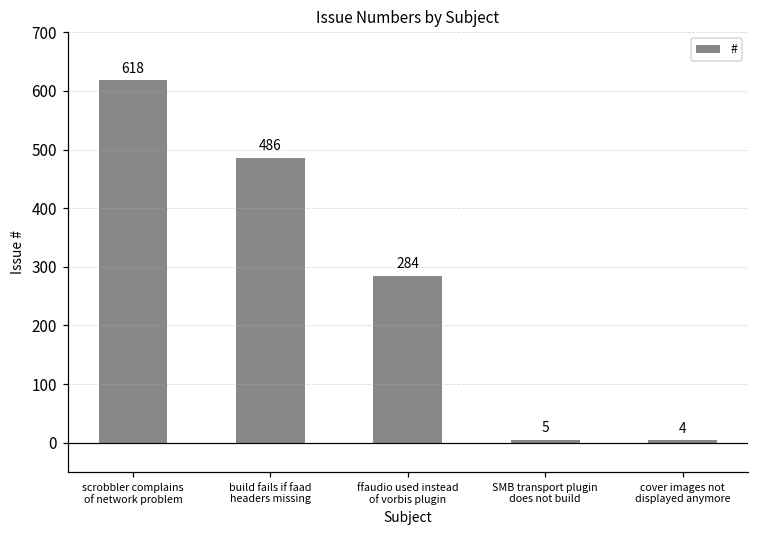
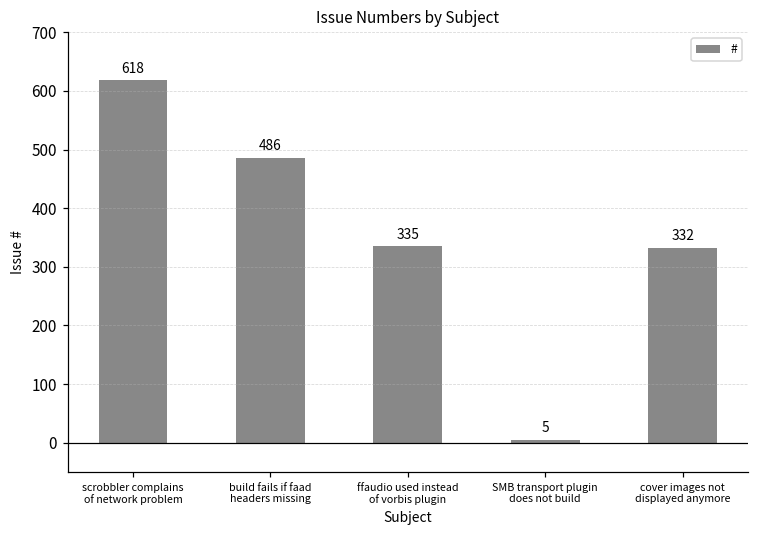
  {
    "scrobbler complains of network problem": 618,
    "build fails if faad headers missing": 486,
-   "ffaudio used instead of vorbis plugin": 284,
+   "ffaudio used instead of vorbis plugin": 335,
    "SMB transport plugin does not build": 5,
-   "cover images not displayed anymore": 4
+   "cover images not displayed anymore": 332
  }
